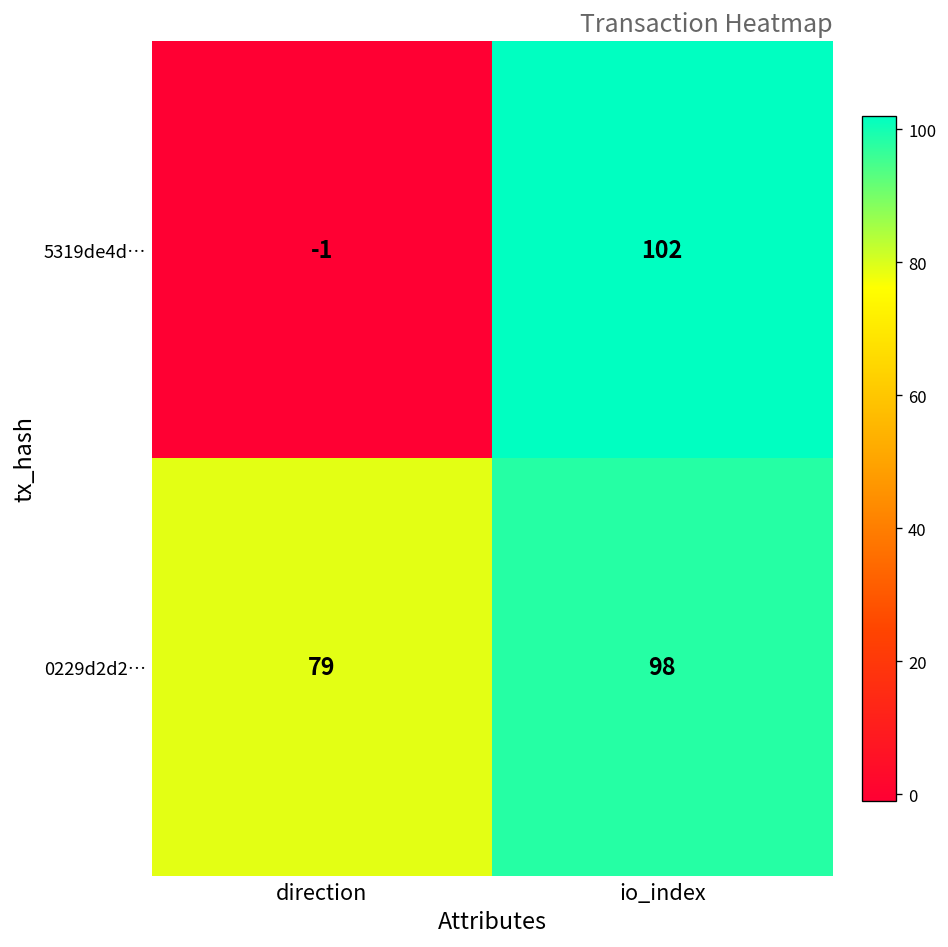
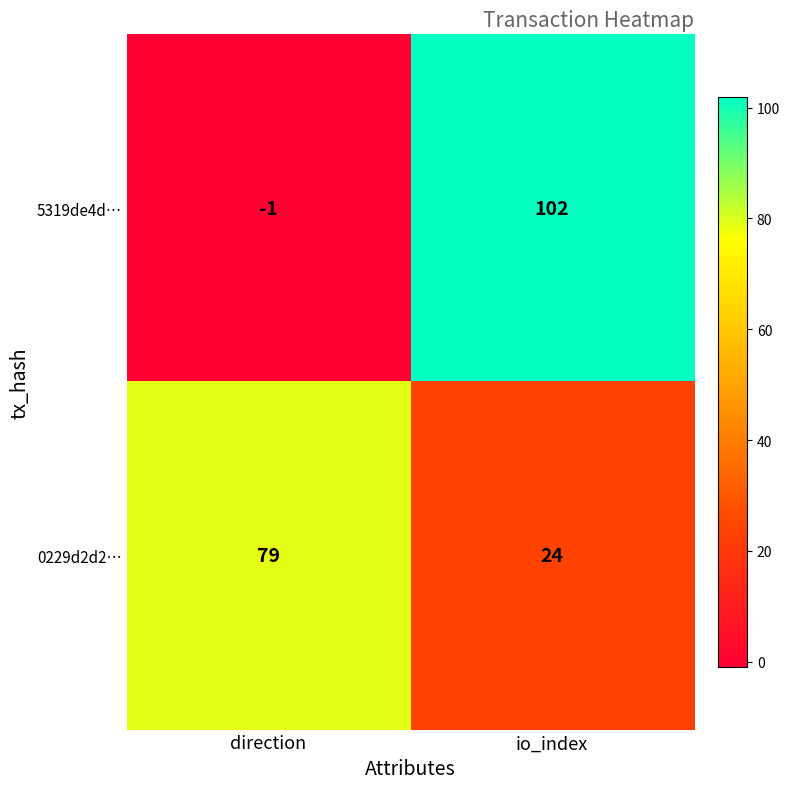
  {
    "5319de4d…": {
      "direction": -1,
      "io_index": 102
    },
    "0229d2d2…": {
      "direction": 79,
-     "io_index": 98
+     "io_index": 24
    }
  }
